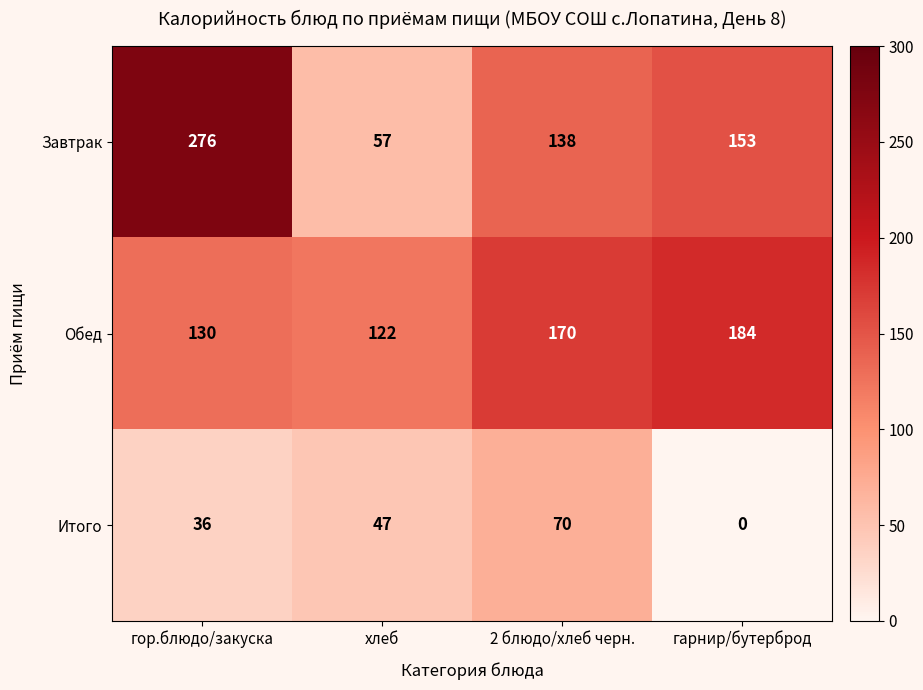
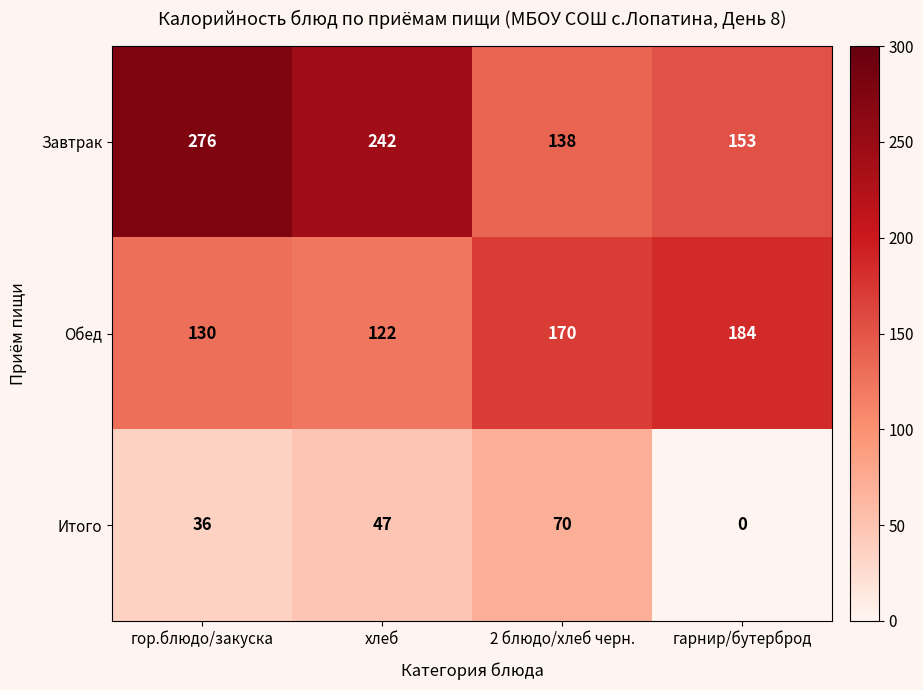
  {
    "Завтрак": {
      "гор.блюдо/закуска": 276,
-     "хлеб": 57,
+     "хлеб": 242,
      "2 блюдо/хлеб черн.": 138,
      "гарнир/бутерброд": 153
    },
    "Обед": {
      "гор.блюдо/закуска": 130,
      "хлеб": 122,
      "2 блюдо/хлеб черн.": 170,
      "гарнир/бутерброд": 184
    },
    "Итого": {
      "гор.блюдо/закуска": 36,
      "хлеб": 47,
      "2 блюдо/хлеб черн.": 70,
      "гарнир/бутерброд": 0
    }
  }
